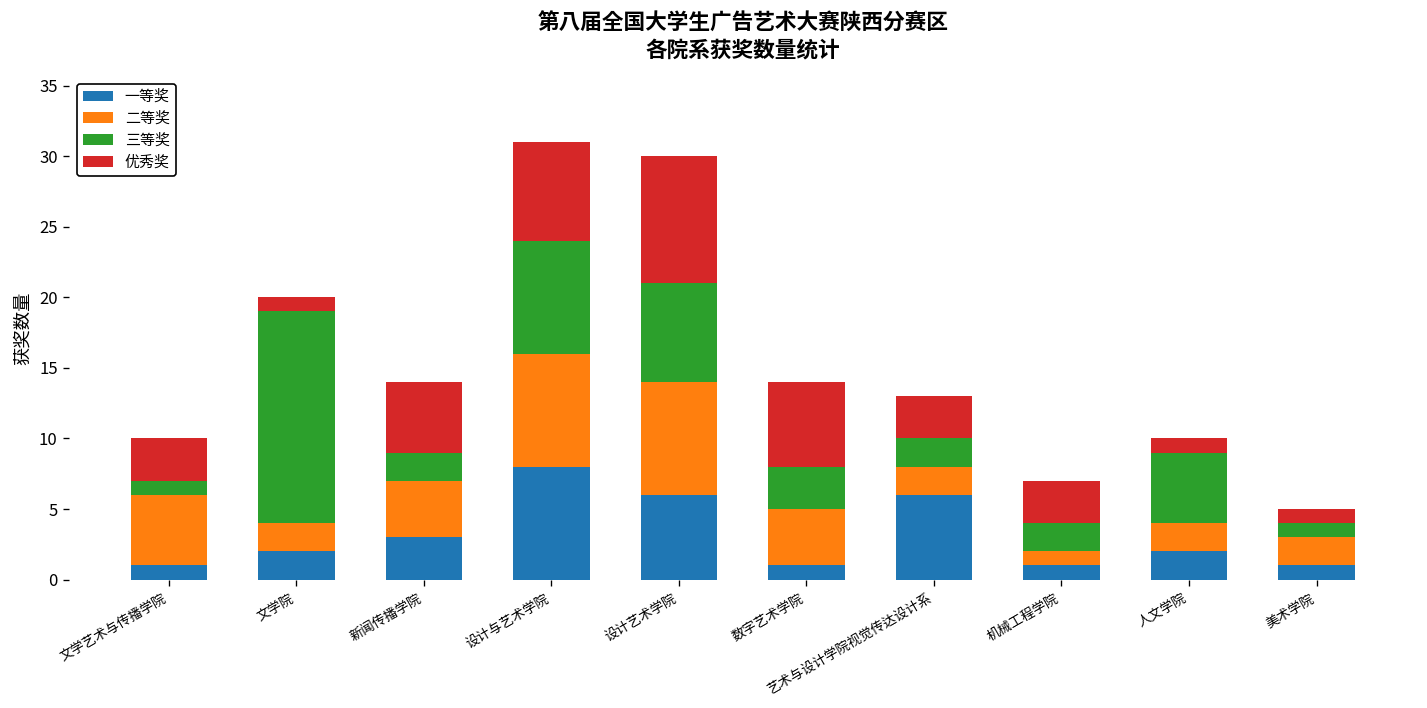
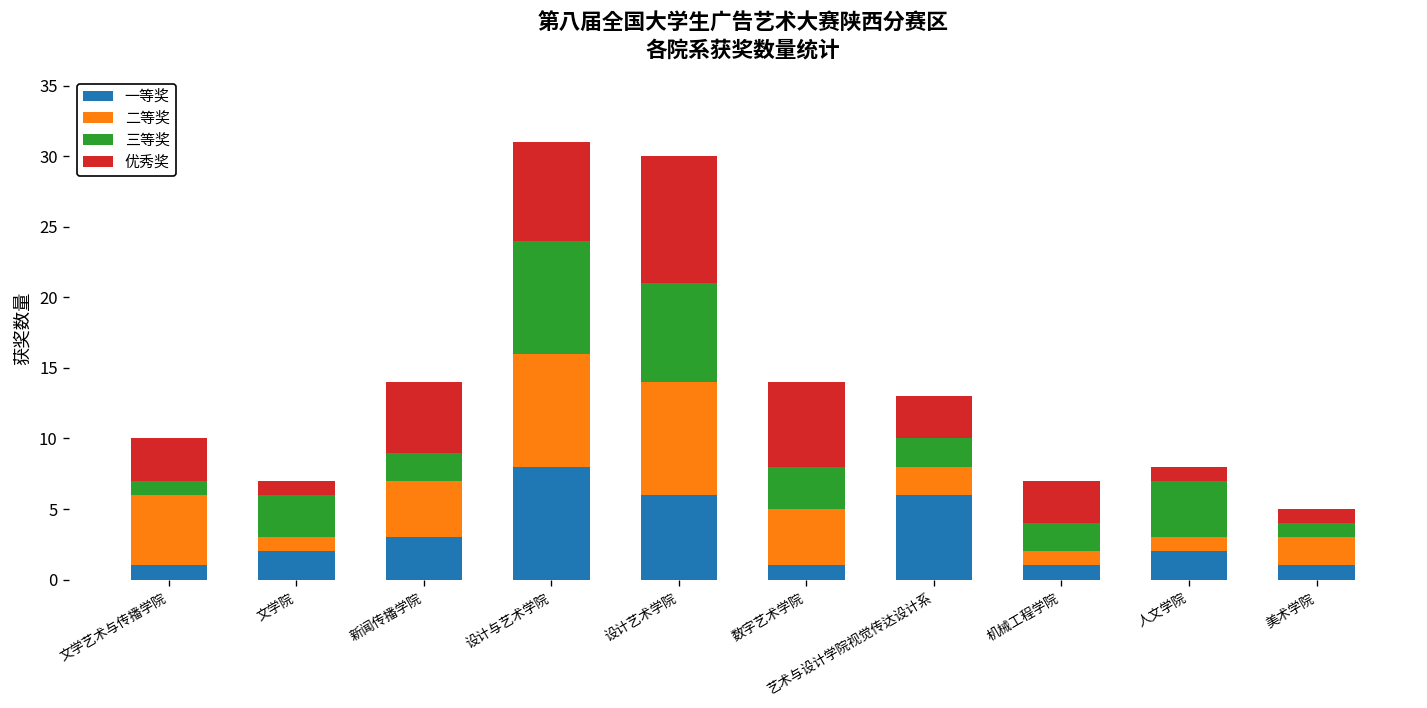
  {
    "一等奖": {
      "文学艺术与传播学院": 1,
      "文学院": 2,
      "新闻传播学院": 3,
      "设计与艺术学院": 8,
      "设计艺术学院": 6,
      "数字艺术学院": 1,
      "艺术与设计学院视觉传达设计系": 6,
      "机械工程学院": 1,
      "人文学院": 2,
      "美术学院": 1
    },
    "二等奖": {
      "文学艺术与传播学院": 5,
-     "文学院": 2,
+     "文学院": 1,
      "新闻传播学院": 4,
      "设计与艺术学院": 8,
      "设计艺术学院": 8,
      "数字艺术学院": 4,
      "艺术与设计学院视觉传达设计系": 2,
      "机械工程学院": 1,
-     "人文学院": 2,
+     "人文学院": 1,
      "美术学院": 2
    },
    "三等奖": {
      "文学艺术与传播学院": 1,
-     "文学院": 15,
+     "文学院": 3,
      "新闻传播学院": 2,
      "设计与艺术学院": 8,
      "设计艺术学院": 7,
      "数字艺术学院": 3,
      "艺术与设计学院视觉传达设计系": 2,
      "机械工程学院": 2,
-     "人文学院": 5,
+     "人文学院": 4,
      "美术学院": 1
    },
    "优秀奖": {
      "文学艺术与传播学院": 3,
      "文学院": 1,
      "新闻传播学院": 5,
      "设计与艺术学院": 7,
      "设计艺术学院": 9,
      "数字艺术学院": 6,
      "艺术与设计学院视觉传达设计系": 3,
      "机械工程学院": 3,
      "人文学院": 1,
      "美术学院": 1
    }
  }
